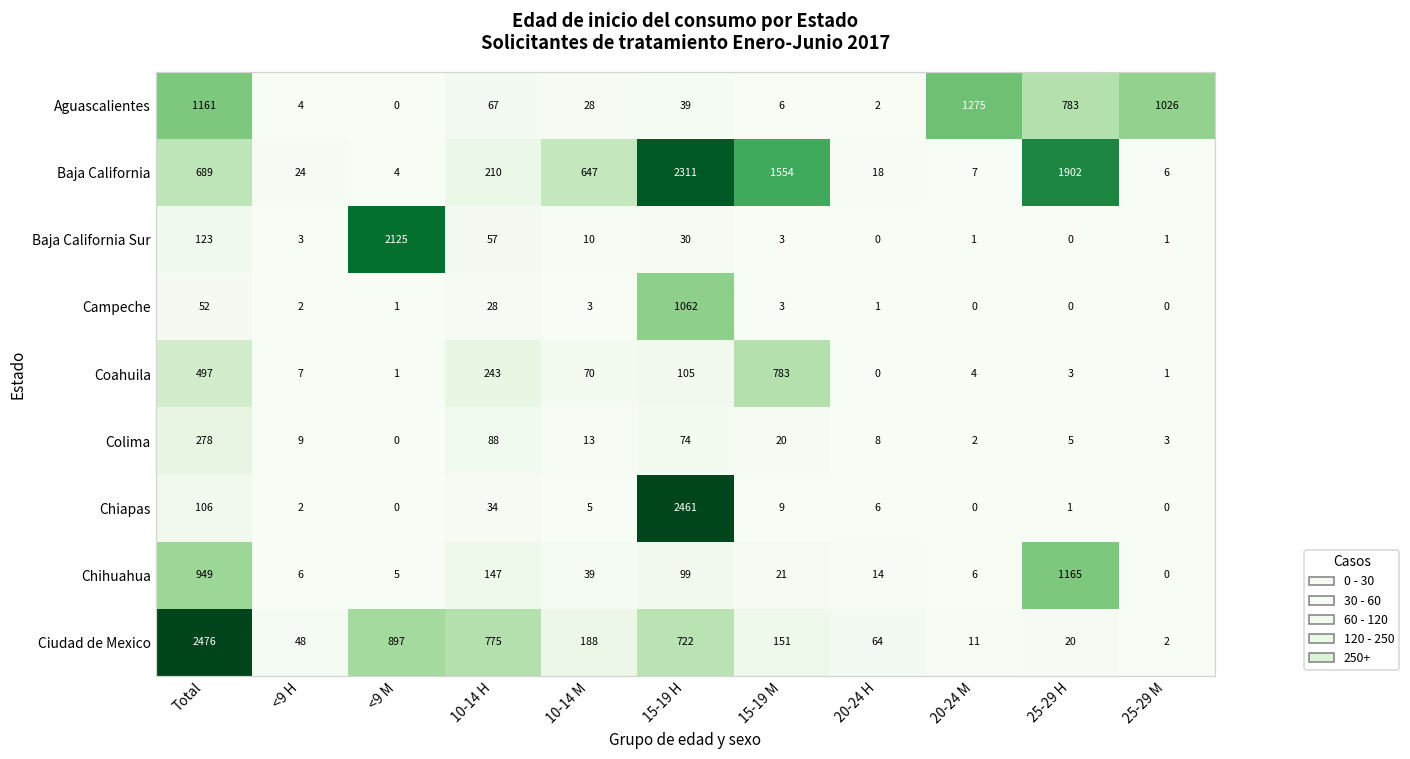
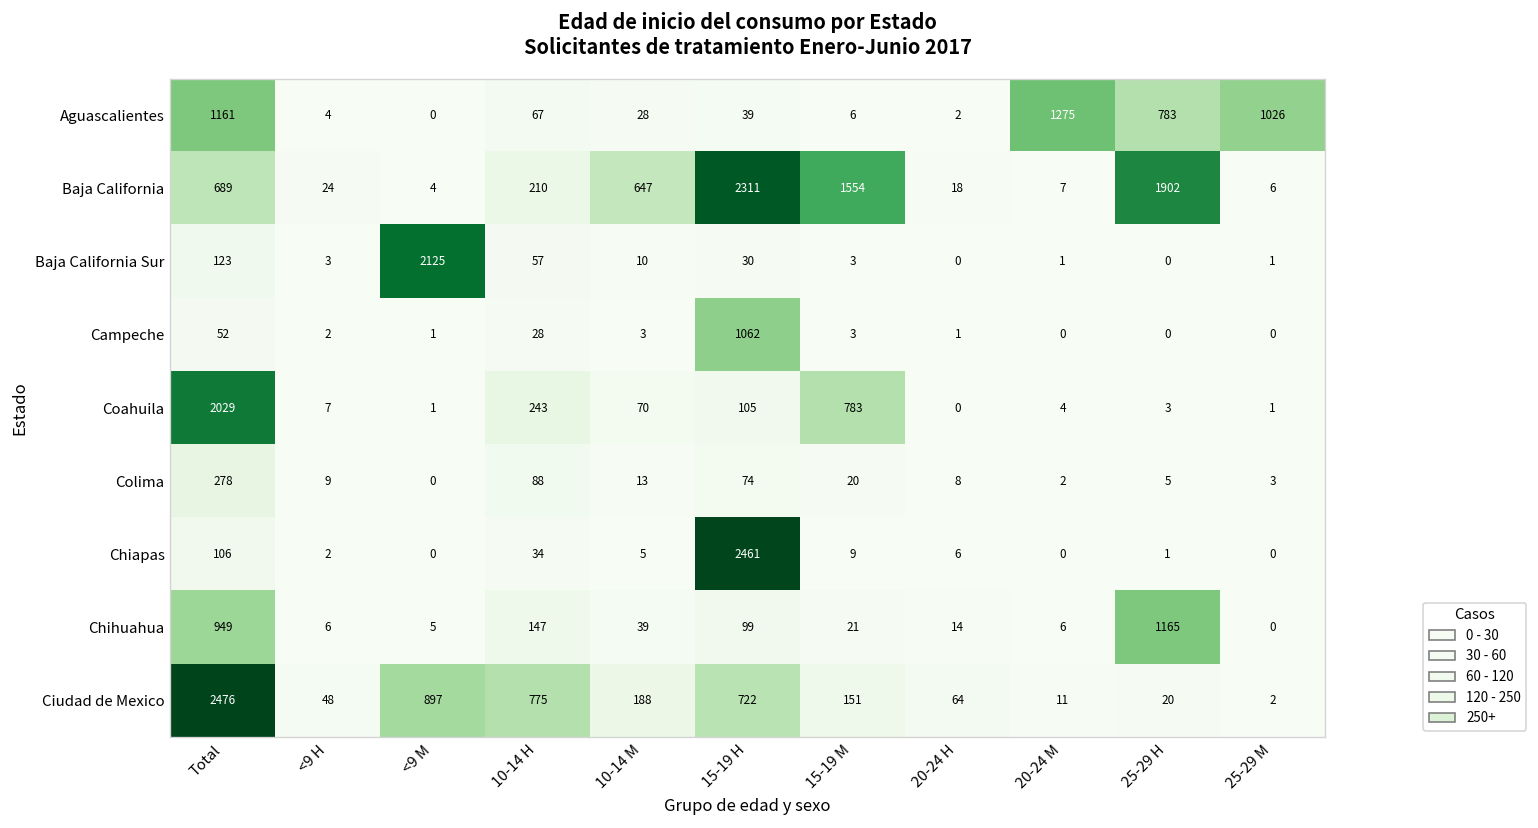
  {
    "Aguascalientes": {
      "Total": 1161,
      "<9 H": 4,
      "<9 M": 0,
      "10-14 H": 67,
      "10-14 M": 28,
      "15-19 H": 39,
      "15-19 M": 6,
      "20-24 H": 2,
      "20-24 M": 1275,
      "25-29 H": 783,
      "25-29 M": 1026
    },
    "Baja California": {
      "Total": 689,
      "<9 H": 24,
      "<9 M": 4,
      "10-14 H": 210,
      "10-14 M": 647,
      "15-19 H": 2311,
      "15-19 M": 1554,
      "20-24 H": 18,
      "20-24 M": 7,
      "25-29 H": 1902,
      "25-29 M": 6
    },
    "Baja California Sur": {
      "Total": 123,
      "<9 H": 3,
      "<9 M": 2125,
      "10-14 H": 57,
      "10-14 M": 10,
      "15-19 H": 30,
      "15-19 M": 3,
      "20-24 H": 0,
      "20-24 M": 1,
      "25-29 H": 0,
      "25-29 M": 1
    },
    "Campeche": {
      "Total": 52,
      "<9 H": 2,
      "<9 M": 1,
      "10-14 H": 28,
      "10-14 M": 3,
      "15-19 H": 1062,
      "15-19 M": 3,
      "20-24 H": 1,
      "20-24 M": 0,
      "25-29 H": 0,
      "25-29 M": 0
    },
    "Coahuila": {
-     "Total": 497,
+     "Total": 2029,
      "<9 H": 7,
      "<9 M": 1,
      "10-14 H": 243,
      "10-14 M": 70,
      "15-19 H": 105,
      "15-19 M": 783,
      "20-24 H": 0,
      "20-24 M": 4,
      "25-29 H": 3,
      "25-29 M": 1
    },
    "Colima": {
      "Total": 278,
      "<9 H": 9,
      "<9 M": 0,
      "10-14 H": 88,
      "10-14 M": 13,
      "15-19 H": 74,
      "15-19 M": 20,
      "20-24 H": 8,
      "20-24 M": 2,
      "25-29 H": 5,
      "25-29 M": 3
    },
    "Chiapas": {
      "Total": 106,
      "<9 H": 2,
      "<9 M": 0,
      "10-14 H": 34,
      "10-14 M": 5,
      "15-19 H": 2461,
      "15-19 M": 9,
      "20-24 H": 6,
      "20-24 M": 0,
      "25-29 H": 1,
      "25-29 M": 0
    },
    "Chihuahua": {
      "Total": 949,
      "<9 H": 6,
      "<9 M": 5,
      "10-14 H": 147,
      "10-14 M": 39,
      "15-19 H": 99,
      "15-19 M": 21,
      "20-24 H": 14,
      "20-24 M": 6,
      "25-29 H": 1165,
      "25-29 M": 0
    },
    "Ciudad de Mexico": {
      "Total": 2476,
      "<9 H": 48,
      "<9 M": 897,
      "10-14 H": 775,
      "10-14 M": 188,
      "15-19 H": 722,
      "15-19 M": 151,
      "20-24 H": 64,
      "20-24 M": 11,
      "25-29 H": 20,
      "25-29 M": 2
    }
  }
